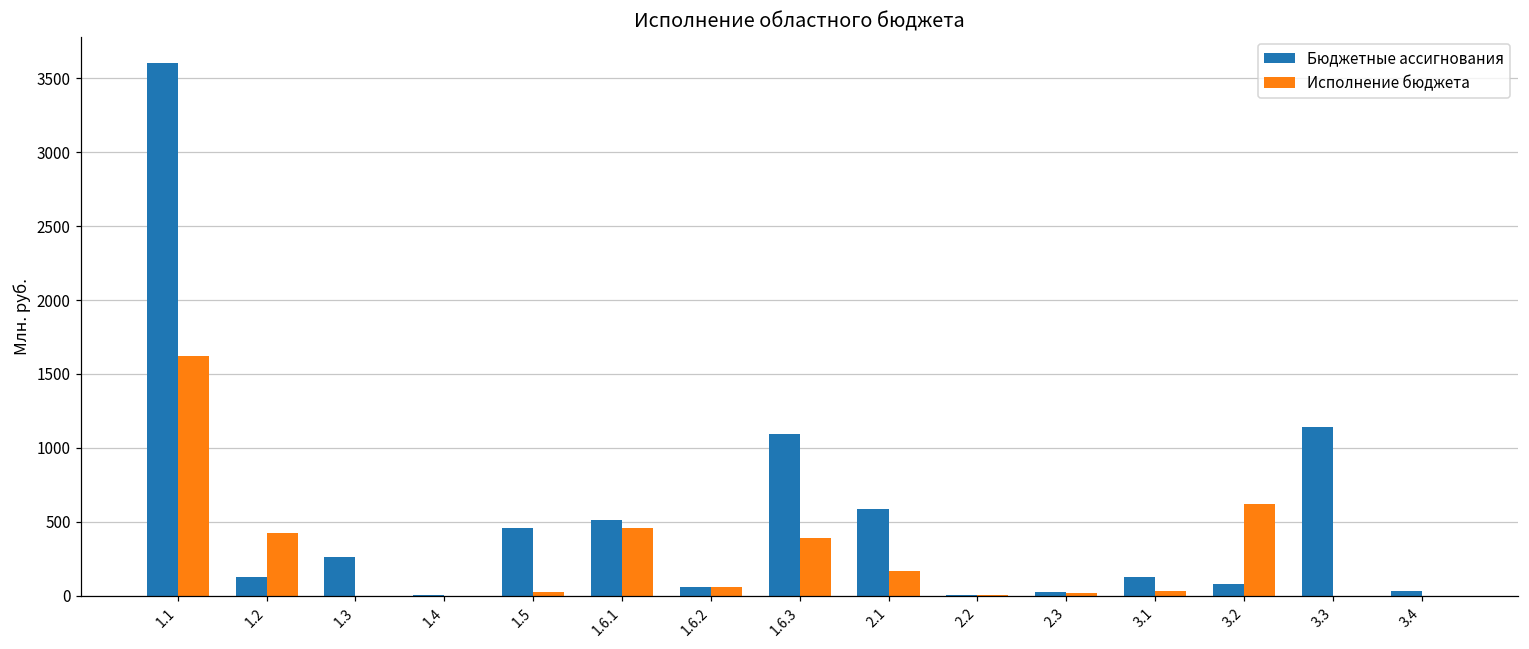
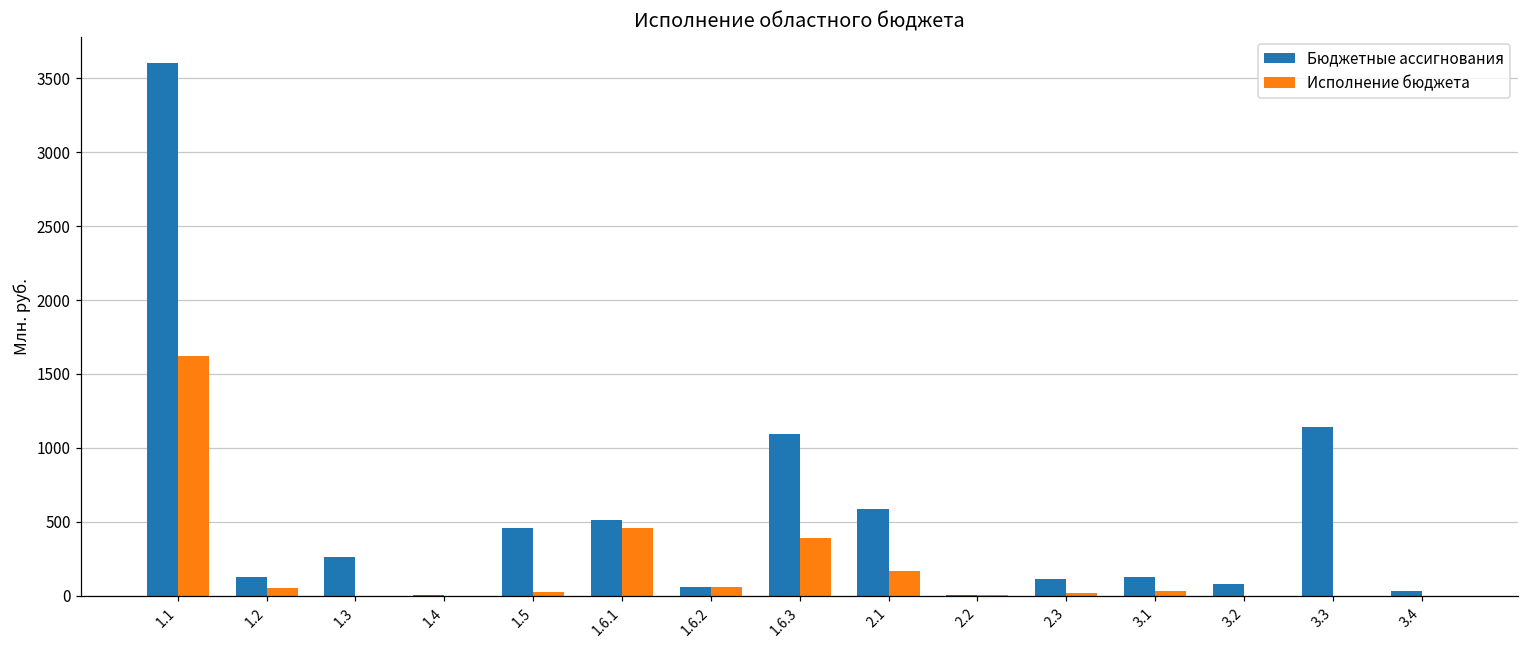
  {
    "Бюджетные ассигнования": {
      "1.1": 3600,
      "1.2": 130,
      "1.3": 260,
      "1.5": 460,
      "1.6.1": 510,
      "1.6.2": 60,
      "1.6.3": 1090,
      "2.1": 580,
-     "2.3": 20,
+     "2.3": 120,
      "3.1": 120,
      "3.2": 80,
      "3.3": 1140,
      "3.4": 30
    },
    "Исполнение бюджета": {
      "1.1": 1620,
-     "1.2": 420,
+     "1.2": 50,
      "1.5": 20,
      "1.6.1": 460,
      "1.6.2": 60,
      "1.6.3": 390,
      "2.1": 170,
      "3.1": 30,
-     "3.2": 620,
+     "3.2": 0,
      "3.4": 0
    }
  }
